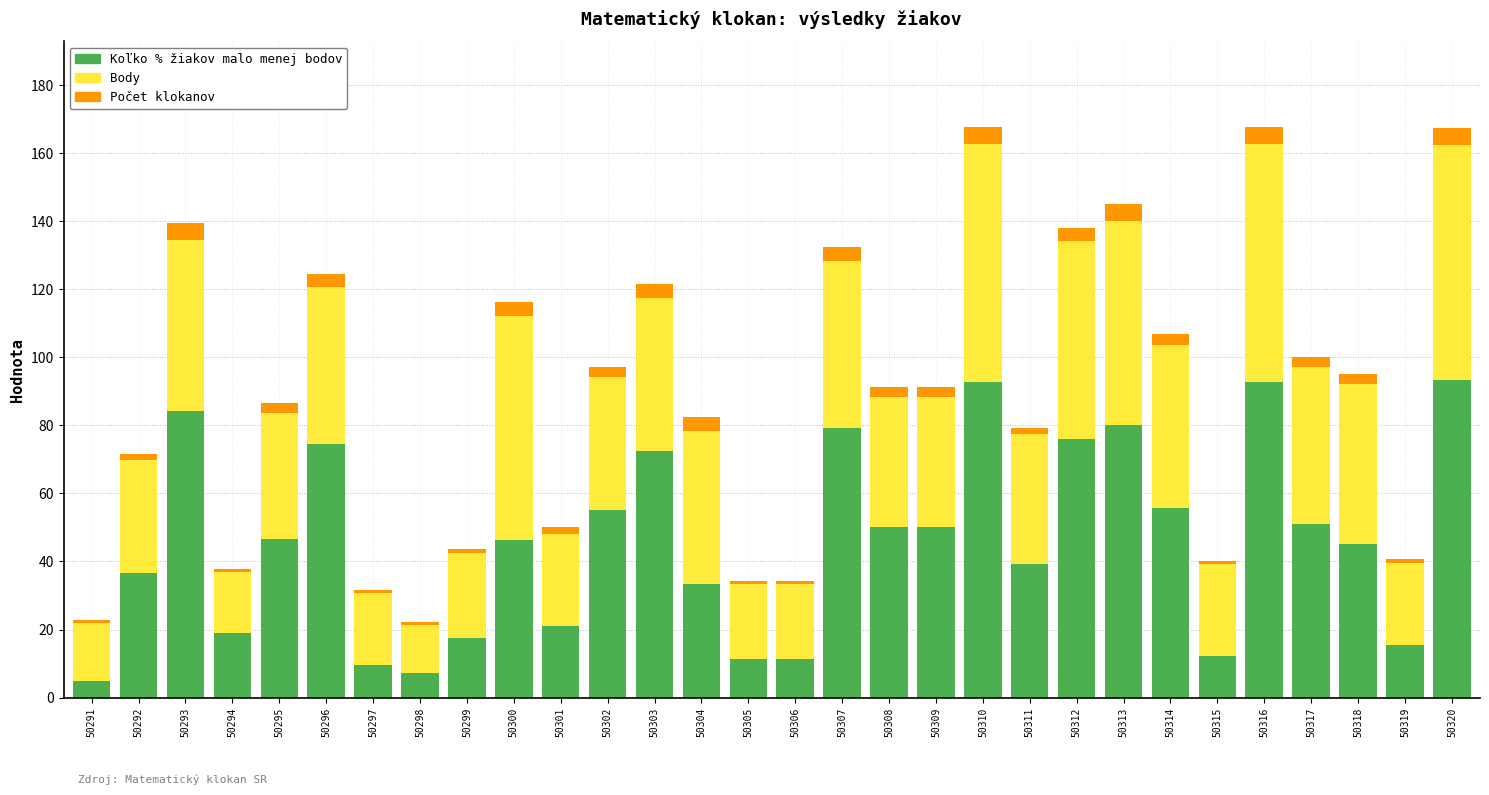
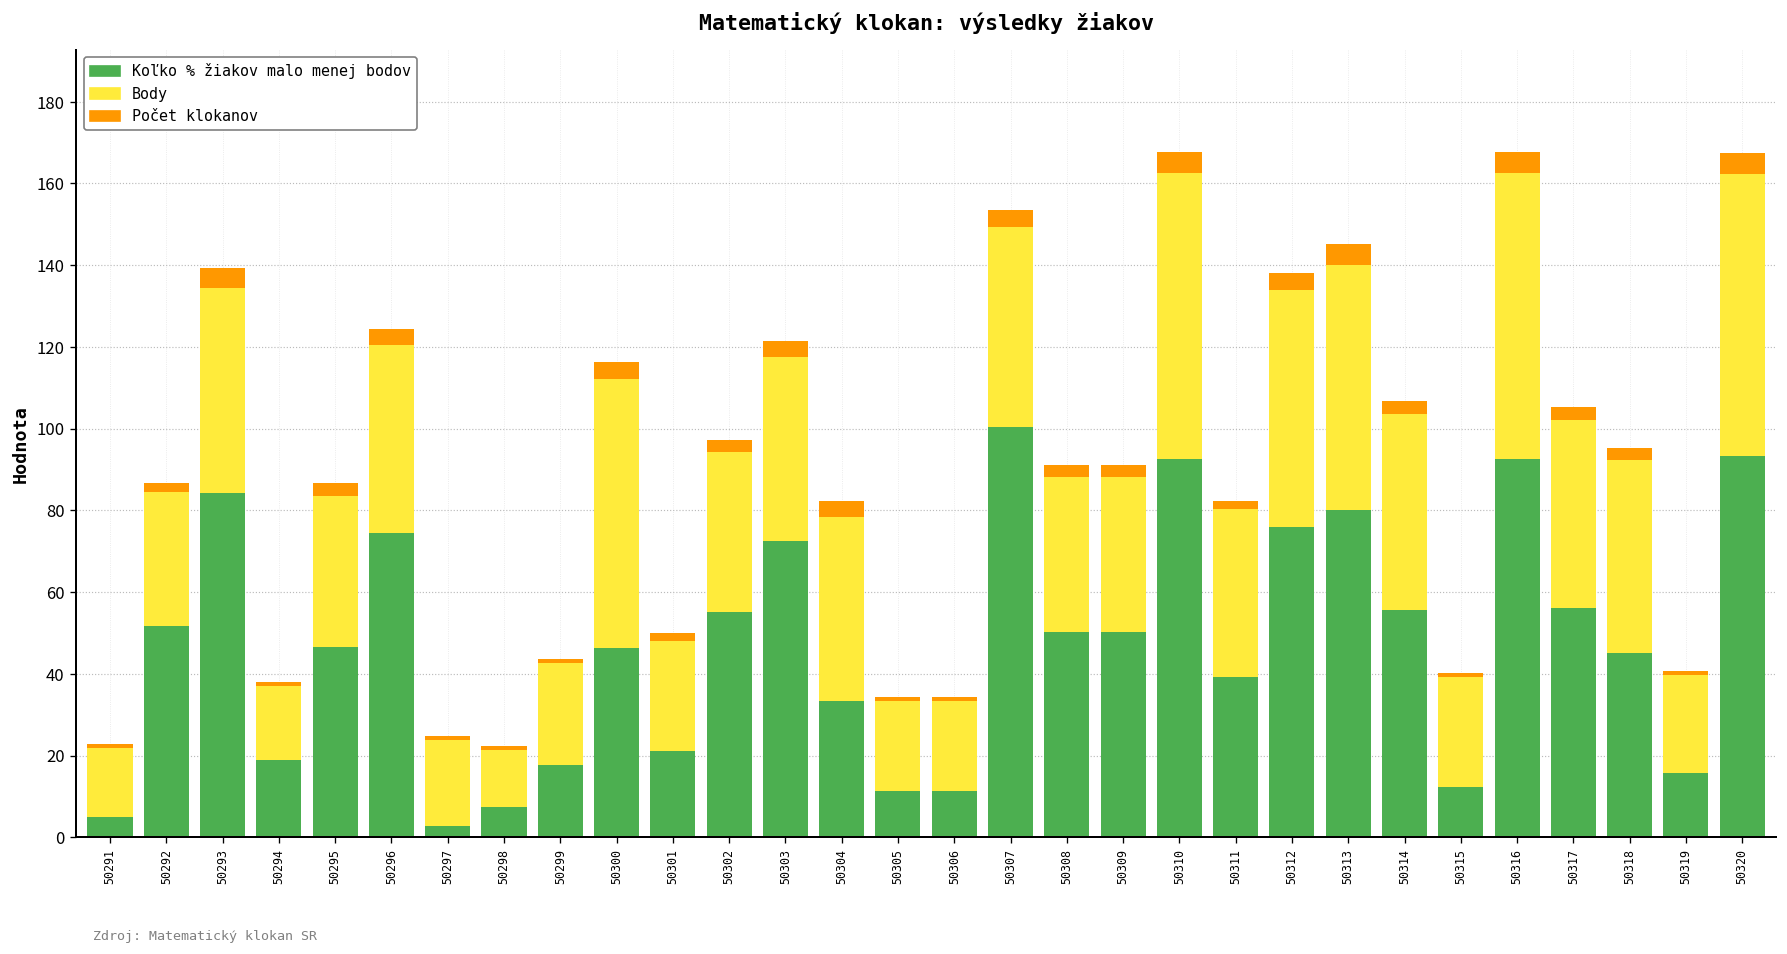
  {
    "Koľko % žiakov malo menej bodov": {
      "50291": 5,
-     "50292": 37,
+     "50292": 52,
      "50293": 84,
      "50294": 19,
      "50295": 47,
      "50296": 75,
-     "50297": 10,
+     "50297": 3,
      "50298": 7,
      "50299": 18,
      "50300": 46,
      "50301": 21,
      "50302": 55,
      "50303": 73,
      "50304": 33,
      "50305": 11,
      "50306": 11,
-     "50307": 79,
+     "50307": 100,
      "50308": 50,
      "50309": 50,
      "50310": 93,
      "50311": 39,
      "50312": 76,
      "50313": 80,
      "50314": 56,
      "50315": 12,
      "50316": 93,
-     "50317": 51,
+     "50317": 56,
      "50318": 45,
      "50319": 16,
      "50320": 93
    },
    "Body": {
      "50291": 17,
      "50292": 33,
      "50293": 50,
      "50294": 18,
      "50295": 37,
      "50296": 46,
      "50297": 21,
      "50298": 14,
      "50299": 25,
      "50300": 66,
      "50301": 27,
      "50302": 39,
      "50303": 45,
      "50304": 45,
      "50305": 22,
      "50306": 22,
      "50307": 49,
      "50308": 38,
      "50309": 38,
      "50310": 70,
-     "50311": 38,
+     "50311": 41,
      "50312": 58,
      "50313": 60,
      "50314": 48,
      "50315": 27,
      "50316": 70,
      "50317": 46,
      "50318": 47,
      "50319": 24,
      "50320": 69
    },
    "Počet klokanov": {
      "50291": 1,
      "50292": 2,
      "50293": 5,
      "50294": 1,
      "50295": 3,
      "50296": 4,
      "50297": 1,
      "50298": 1,
      "50299": 1,
      "50300": 4,
      "50301": 2,
      "50302": 3,
      "50303": 4,
      "50304": 4,
      "50305": 1,
      "50306": 1,
      "50307": 4,
      "50308": 3,
      "50309": 3,
      "50310": 5,
      "50311": 2,
      "50312": 4,
      "50313": 5,
      "50314": 3,
      "50315": 1,
      "50316": 5,
      "50317": 3,
      "50318": 3,
      "50319": 1,
      "50320": 5
    }
  }
